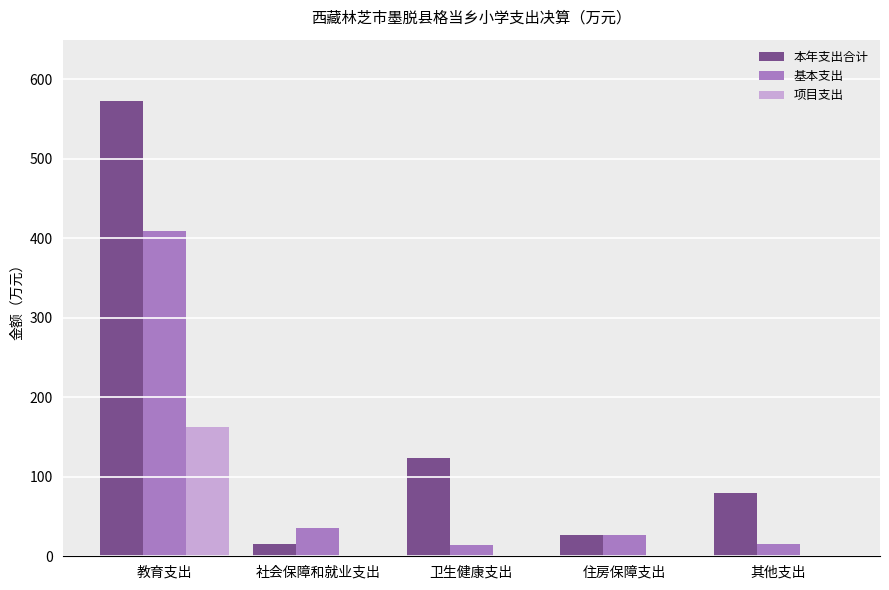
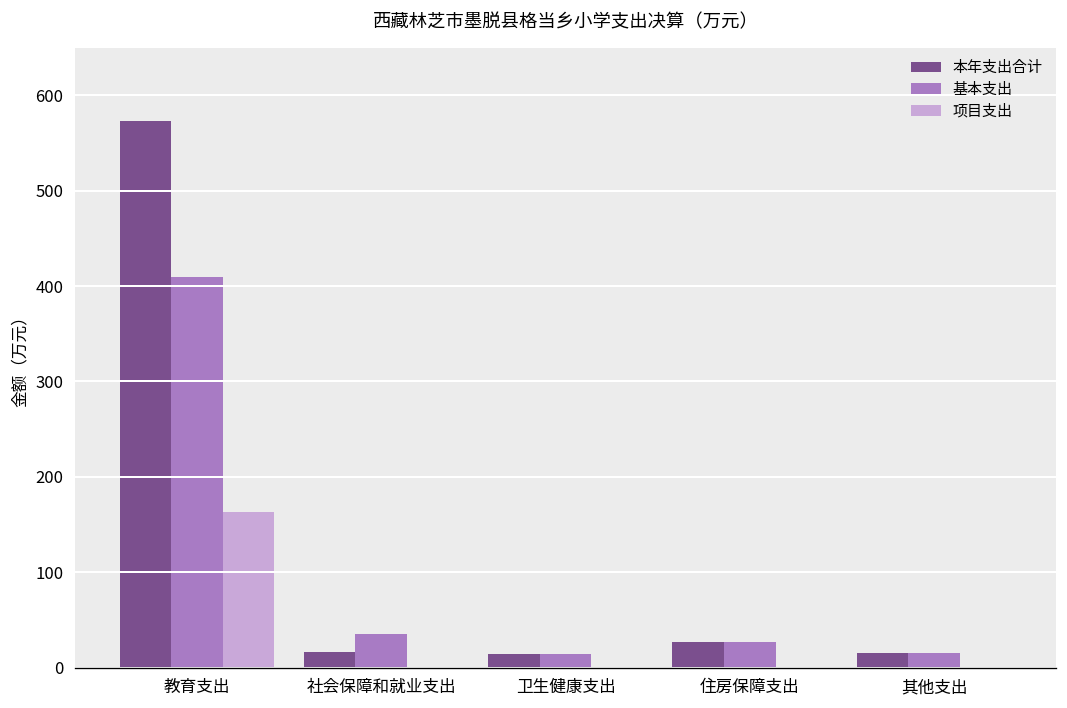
  {
    "本年支出合计": {
      "教育支出": 570,
      "社会保障和就业支出": 20,
-     "卫生健康支出": 120,
+     "卫生健康支出": 10,
      "住房保障支出": 30,
-     "其他支出": 80
+     "其他支出": 20
    }
  }
